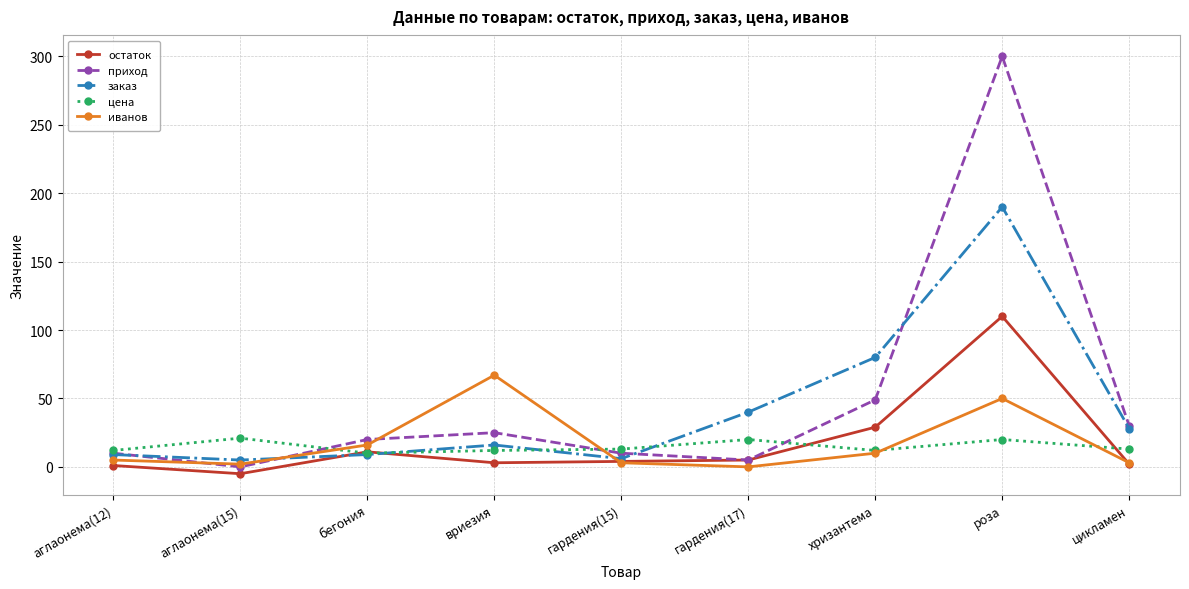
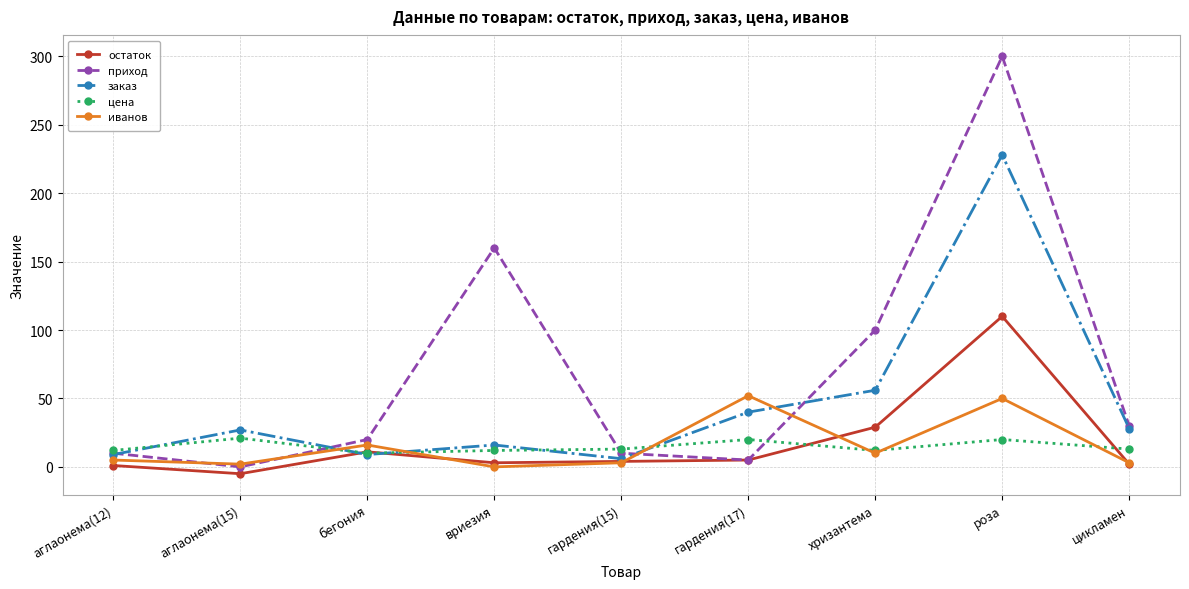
  {
    "остаток": {
      "аглаонема(12)": 1,
      "аглаонема(15)": -5,
      "вриезия": 3,
      "хризантема": 29,
      "роза": 110
    },
    "приход": {
      "аглаонема(15)": 0,
      "бегония": 20,
-     "вриезия": 25,
+     "вриезия": 160,
      "гардения(15)": 10,
-     "хризантема": 49,
+     "хризантема": 100,
      "роза": 300,
      "цикламен": 30
    },
    "заказ": {
-     "аглаонема(15)": 5,
+     "аглаонема(15)": 27,
      "вриезия": 16,
      "гардения(15)": 6,
      "гардения(17)": 40,
-     "хризантема": 80,
-     "роза": 190,
+     "хризантема": 56,
+     "роза": 228,
      "цикламен": 28
    },
    "цена": {
      "аглаонема(12)": 12,
      "аглаонема(15)": 21,
      "вриезия": 12,
      "гардения(15)": 13,
      "гардения(17)": 20,
      "хризантема": 12,
      "роза": 20,
      "цикламен": 13
    },
    "иванов": {
      "аглаонема(12)": 5,
      "аглаонема(15)": 2,
      "бегония": 16,
-     "вриезия": 67,
-     "гардения(17)": 0,
+     "вриезия": 0,
+     "гардения(17)": 52,
      "хризантема": 10,
      "роза": 50
    }
  }
